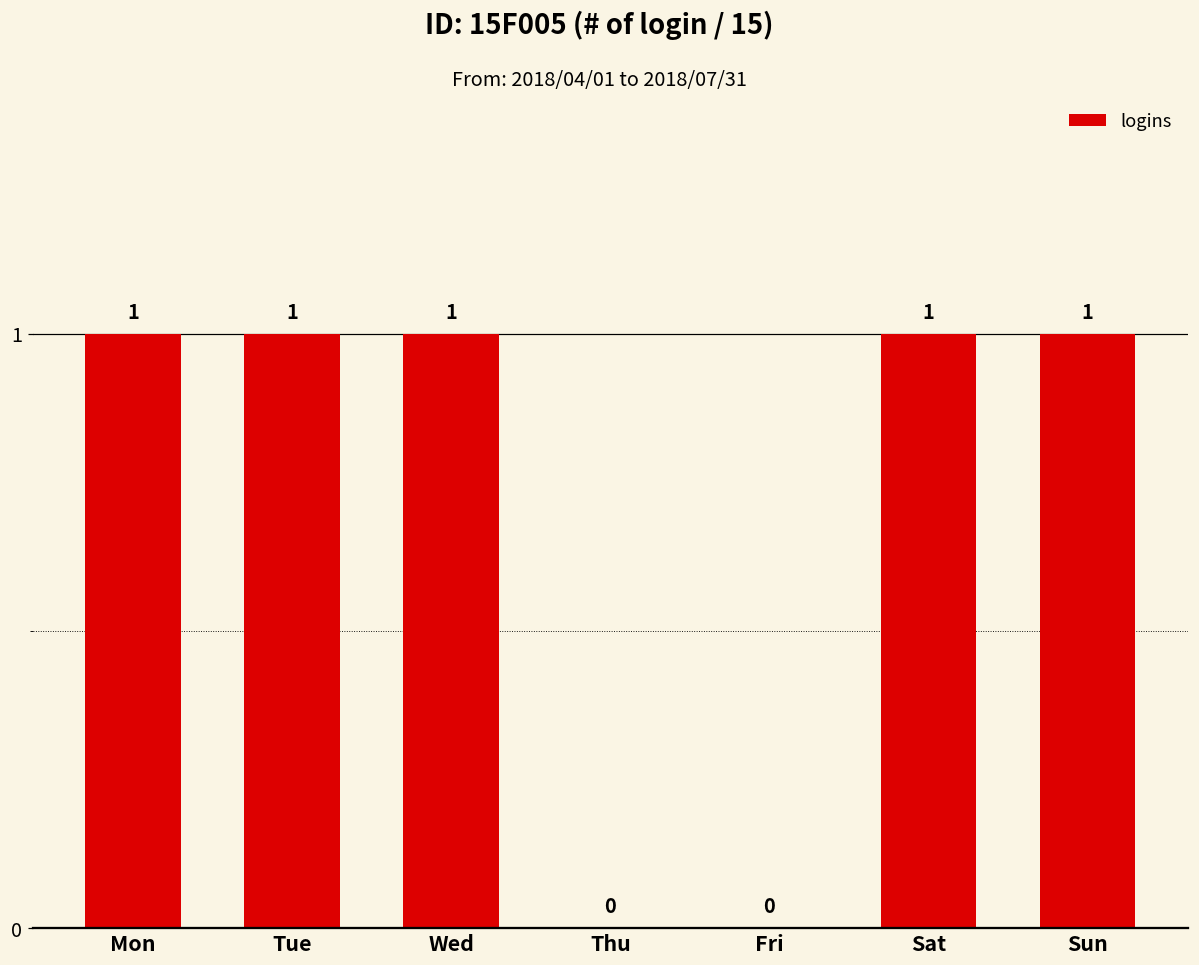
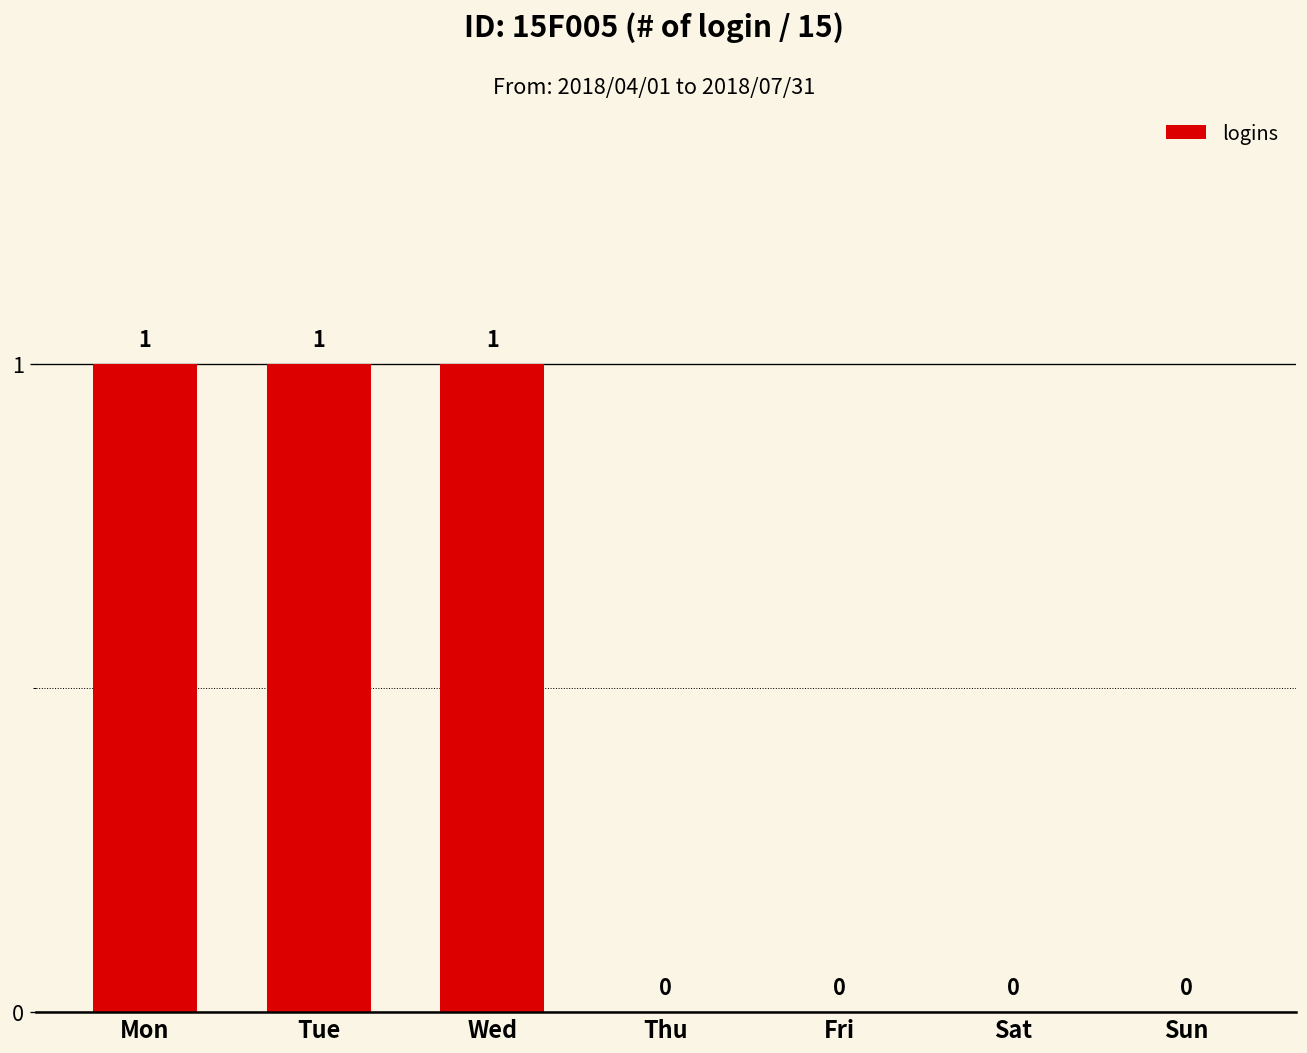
  {
    "Mon": 1,
    "Tue": 1,
    "Wed": 1,
    "Thu": 0,
    "Fri": 0,
-   "Sat": 1,
-   "Sun": 1
+   "Sat": 0,
+   "Sun": 0
  }
